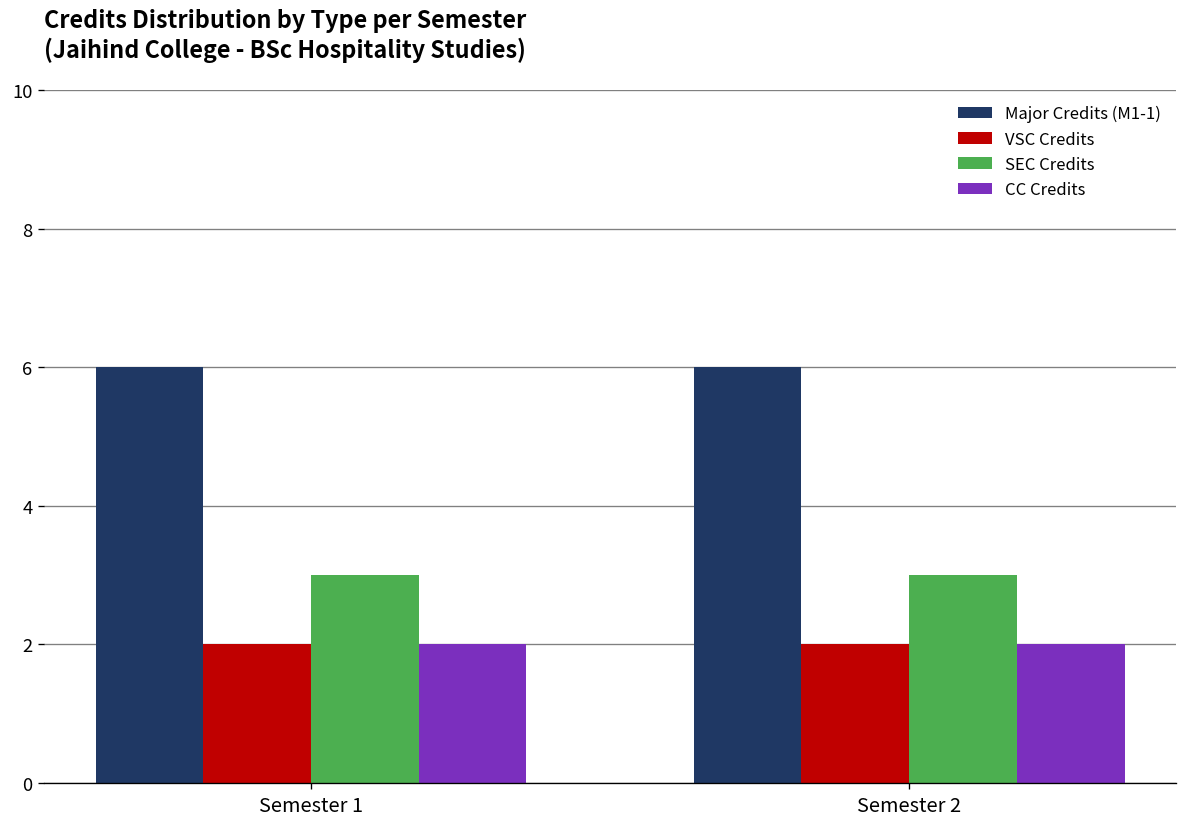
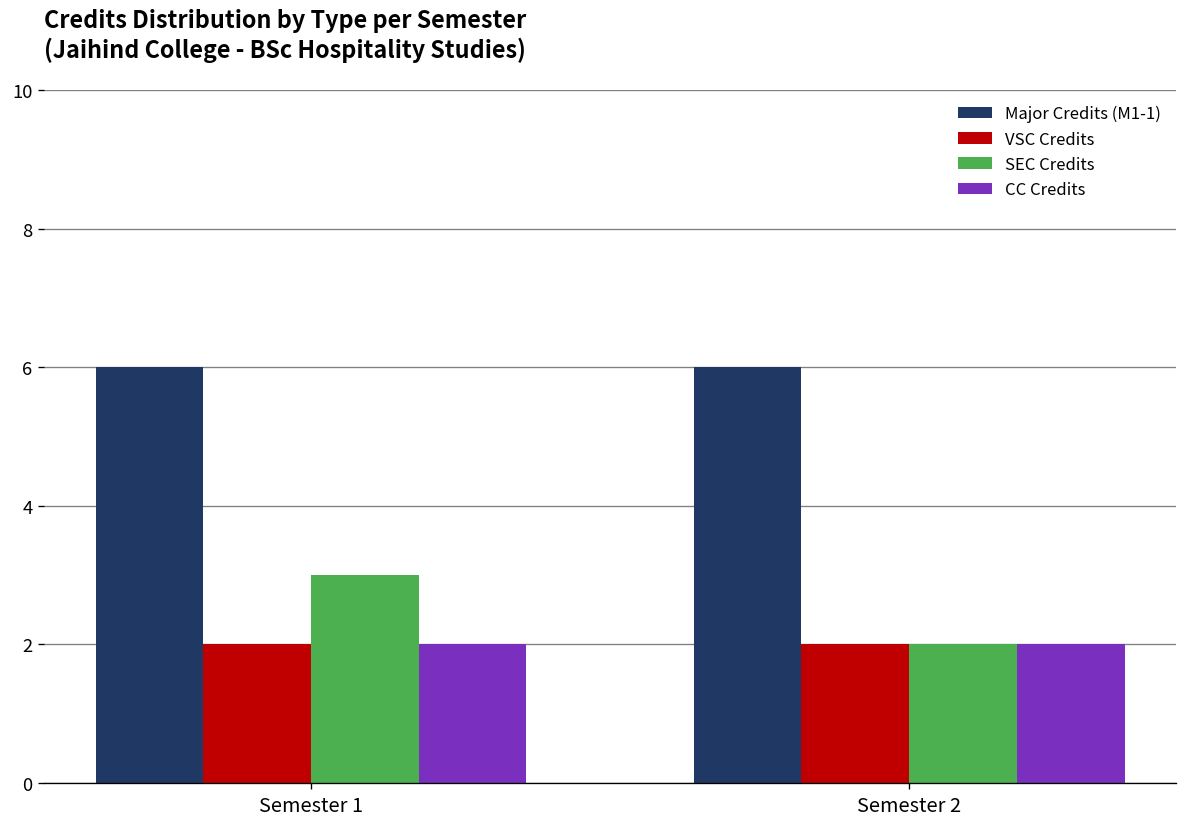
  {
    "Major Credits (M1-1)": {
      "Semester 1": 6,
      "Semester 2": 6
    },
    "VSC Credits": {
      "Semester 1": 2,
      "Semester 2": 2
    },
    "SEC Credits": {
      "Semester 1": 3,
-     "Semester 2": 3
+     "Semester 2": 2
    },
    "CC Credits": {
      "Semester 1": 2,
      "Semester 2": 2
    }
  }
